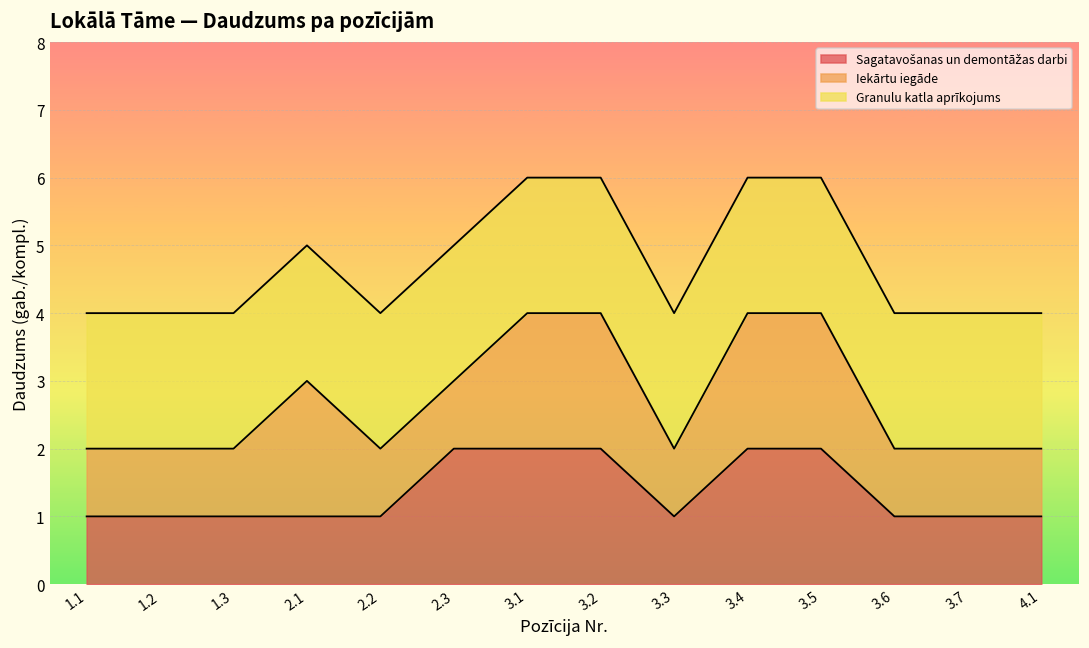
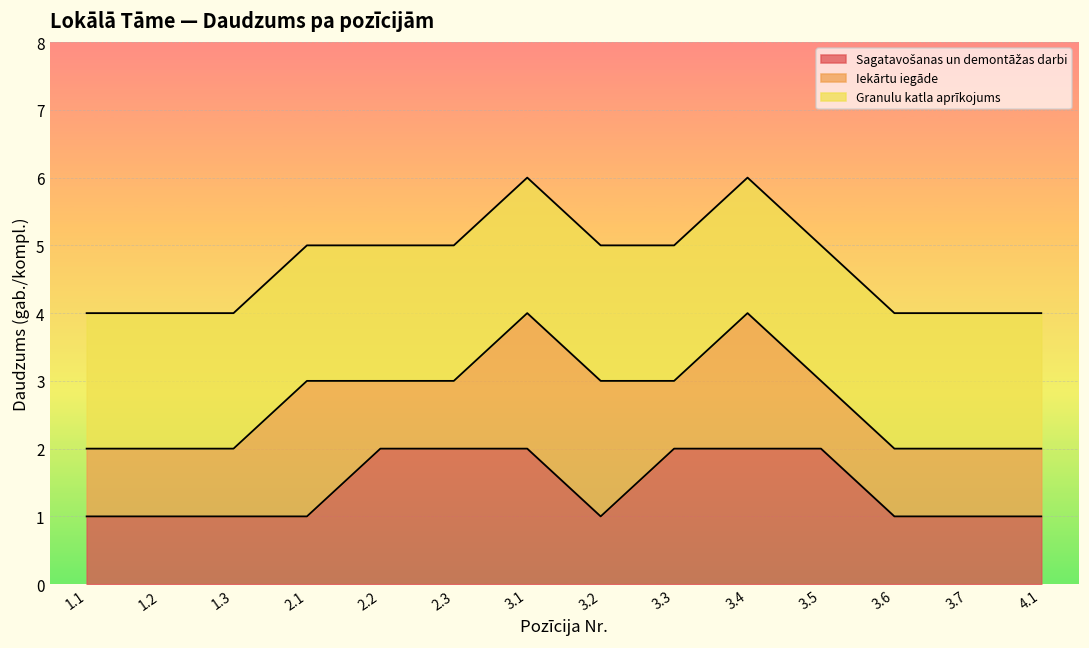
  {
    "Sagatavošanas un demontāžas darbi": {
      "1.1": 1,
      "1.2": 1,
      "1.3": 1,
      "2.1": 1,
-     "2.2": 1,
+     "2.2": 2,
      "2.3": 2,
      "3.1": 2,
-     "3.2": 2,
-     "3.3": 1,
+     "3.2": 1,
+     "3.3": 2,
      "3.4": 2,
      "3.5": 2,
      "3.6": 1,
      "3.7": 1,
      "4.1": 1
    },
    "Iekārtu iegāde": {
      "1.1": 1,
      "1.2": 1,
      "1.3": 1,
      "2.1": 2,
      "2.2": 1,
      "2.3": 1,
      "3.1": 2,
      "3.2": 2,
      "3.3": 1,
      "3.4": 2,
-     "3.5": 2,
+     "3.5": 1,
      "3.6": 1,
      "3.7": 1,
      "4.1": 1
    },
    "Granulu katla aprīkojums": {
      "1.1": 2,
      "1.2": 2,
      "1.3": 2,
      "2.1": 2,
      "2.2": 2,
      "2.3": 2,
      "3.1": 2,
      "3.2": 2,
      "3.3": 2,
      "3.4": 2,
      "3.5": 2,
      "3.6": 2,
      "3.7": 2,
      "4.1": 2
    }
  }
